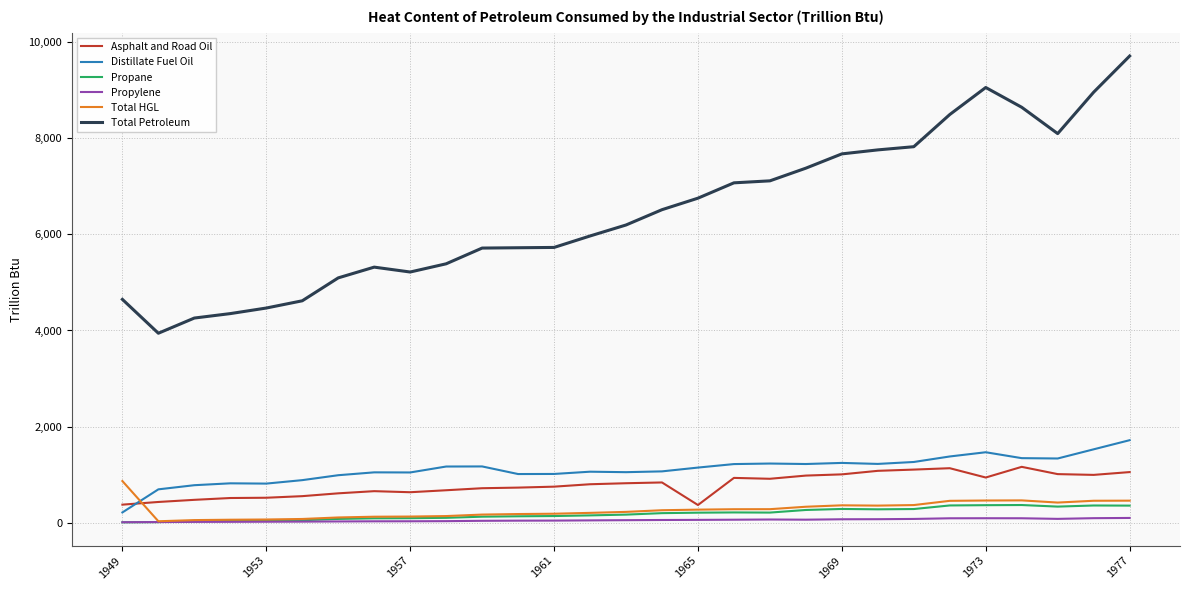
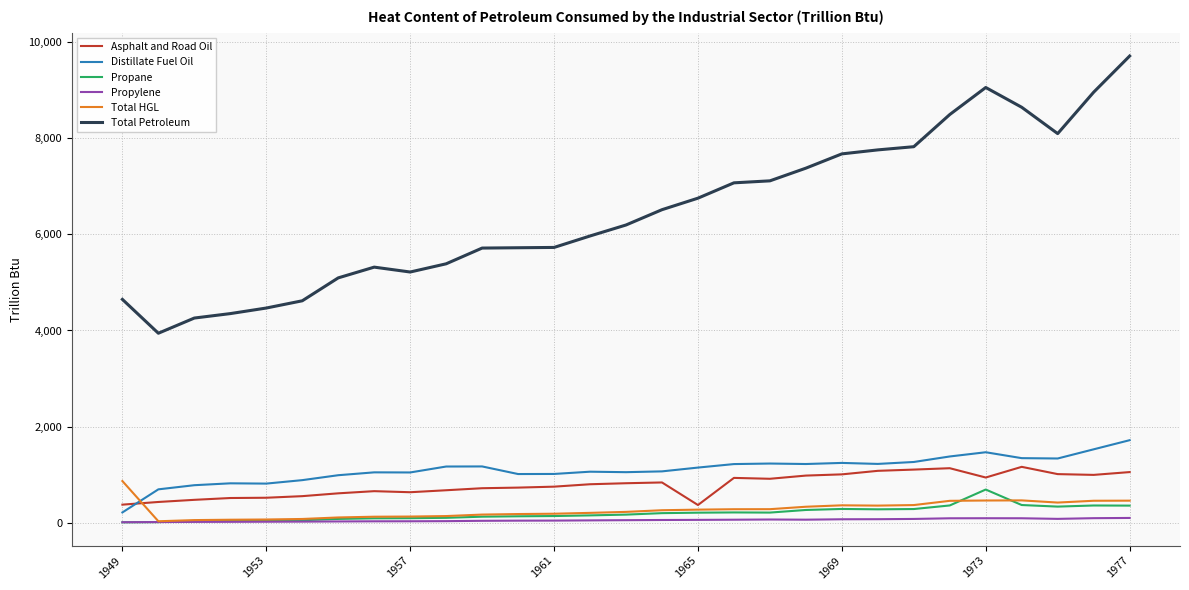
  {
    "Asphalt and Road Oil": {
      "1949": "400",
      "1953": "500",
      "1957": "600",
      "1961": "800",
      "1965": "400",
      "1969": "1,000",
      "1973": "900",
      "1977": "1,100"
    },
    "Distillate Fuel Oil": {
      "1949": "200",
      "1953": "800",
      "1957": "1,000",
      "1961": "1,000",
      "1965": "1,200",
      "1969": "1,200",
      "1973": "1,500",
      "1977": "1,700"
    },
    "Propane": {
      "1965": "200",
      "1969": "300",
-     "1973": "400",
+     "1973": "700",
      "1977": "400"
    },
    "Propylene": {
      "1957": "0",
      "1961": "0",
      "1965": "100",
      "1969": "100",
      "1973": "100",
      "1977": "100"
    },
    "Total HGL": {
      "1949": "900",
      "1965": "300",
      "1969": "400",
      "1973": "500",
      "1977": "500"
    },
    "Total Petroleum": {
      "1949": "4,600",
      "1953": "4,500",
      "1957": "5,200",
      "1961": "5,700",
      "1965": "6,800",
      "1969": "7,700",
      "1973": "9,100",
      "1977": "9,700"
    }
  }
